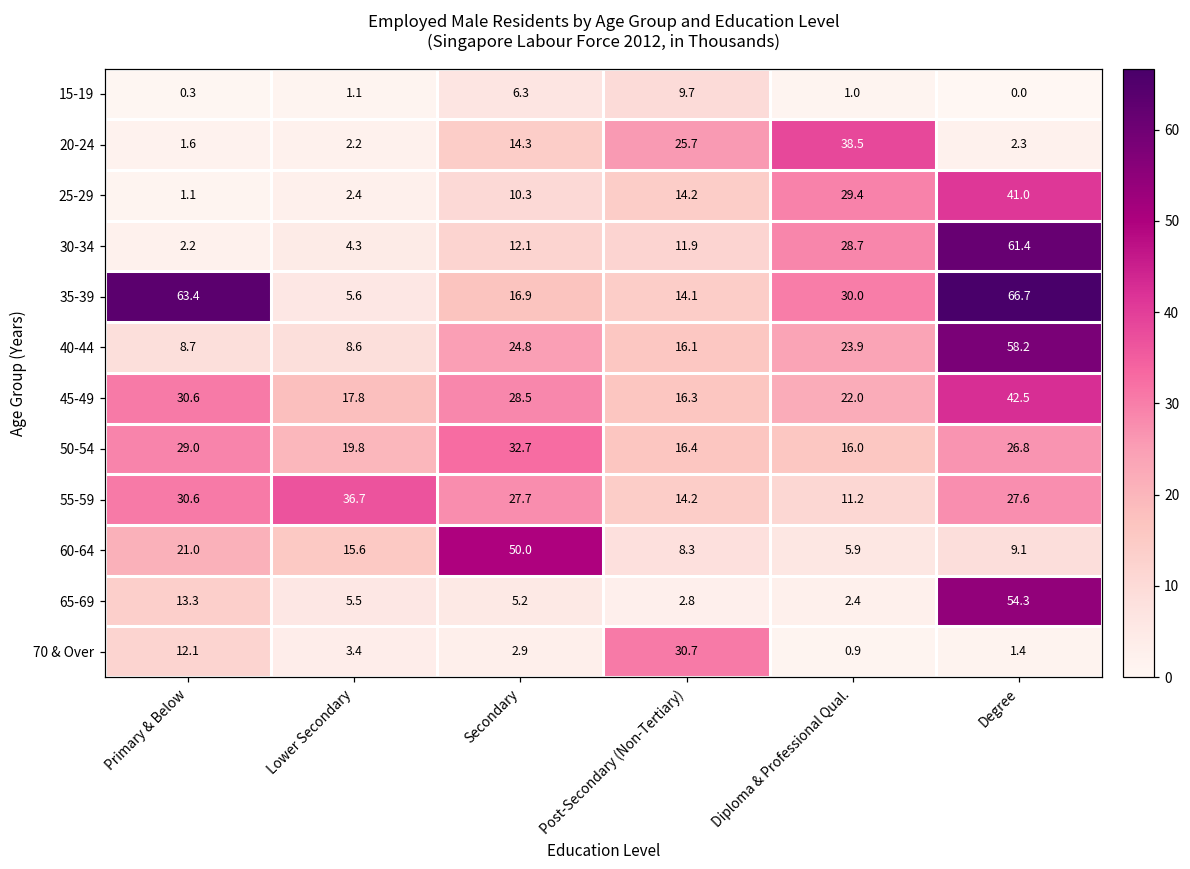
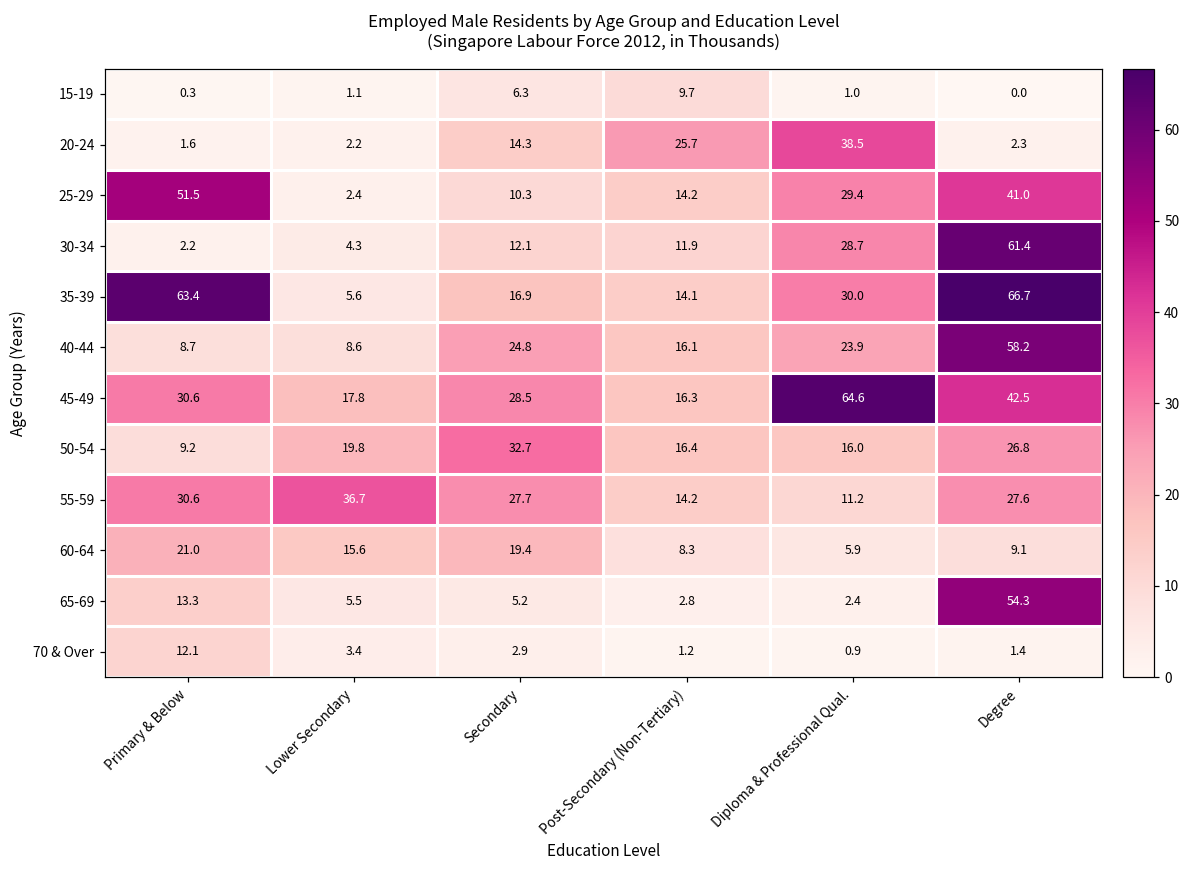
  {
    "15-19": {
      "Primary & Below": 0.3,
      "Lower Secondary": 1.1,
      "Secondary": 6.3,
      "Post-Secondary (Non-Tertiary)": 9.7,
      "Diploma & Professional Qual.": 1.0,
      "Degree": 0.0
    },
    "20-24": {
      "Primary & Below": 1.6,
      "Lower Secondary": 2.2,
      "Secondary": 14.3,
      "Post-Secondary (Non-Tertiary)": 25.7,
      "Diploma & Professional Qual.": 38.5,
      "Degree": 2.3
    },
    "25-29": {
-     "Primary & Below": 1.1,
+     "Primary & Below": 51.5,
      "Lower Secondary": 2.4,
      "Secondary": 10.3,
      "Post-Secondary (Non-Tertiary)": 14.2,
      "Diploma & Professional Qual.": 29.4,
      "Degree": 41.0
    },
    "30-34": {
      "Primary & Below": 2.2,
      "Lower Secondary": 4.3,
      "Secondary": 12.1,
      "Post-Secondary (Non-Tertiary)": 11.9,
      "Diploma & Professional Qual.": 28.7,
      "Degree": 61.4
    },
    "35-39": {
      "Primary & Below": 63.4,
      "Lower Secondary": 5.6,
      "Secondary": 16.9,
      "Post-Secondary (Non-Tertiary)": 14.1,
      "Diploma & Professional Qual.": 30.0,
      "Degree": 66.7
    },
    "40-44": {
      "Primary & Below": 8.7,
      "Lower Secondary": 8.6,
      "Secondary": 24.8,
      "Post-Secondary (Non-Tertiary)": 16.1,
      "Diploma & Professional Qual.": 23.9,
      "Degree": 58.2
    },
    "45-49": {
      "Primary & Below": 30.6,
      "Lower Secondary": 17.8,
      "Secondary": 28.5,
      "Post-Secondary (Non-Tertiary)": 16.3,
-     "Diploma & Professional Qual.": 22.0,
+     "Diploma & Professional Qual.": 64.6,
      "Degree": 42.5
    },
    "50-54": {
-     "Primary & Below": 29.0,
+     "Primary & Below": 9.2,
      "Lower Secondary": 19.8,
      "Secondary": 32.7,
      "Post-Secondary (Non-Tertiary)": 16.4,
      "Diploma & Professional Qual.": 16.0,
      "Degree": 26.8
    },
    "55-59": {
      "Primary & Below": 30.6,
      "Lower Secondary": 36.7,
      "Secondary": 27.7,
      "Post-Secondary (Non-Tertiary)": 14.2,
      "Diploma & Professional Qual.": 11.2,
      "Degree": 27.6
    },
    "60-64": {
      "Primary & Below": 21.0,
      "Lower Secondary": 15.6,
-     "Secondary": 50.0,
+     "Secondary": 19.4,
      "Post-Secondary (Non-Tertiary)": 8.3,
      "Diploma & Professional Qual.": 5.9,
      "Degree": 9.1
    },
    "65-69": {
      "Primary & Below": 13.3,
      "Lower Secondary": 5.5,
      "Secondary": 5.2,
      "Post-Secondary (Non-Tertiary)": 2.8,
      "Diploma & Professional Qual.": 2.4,
      "Degree": 54.3
    },
    "70 & Over": {
      "Primary & Below": 12.1,
      "Lower Secondary": 3.4,
      "Secondary": 2.9,
-     "Post-Secondary (Non-Tertiary)": 30.7,
+     "Post-Secondary (Non-Tertiary)": 1.2,
      "Diploma & Professional Qual.": 0.9,
      "Degree": 1.4
    }
  }
